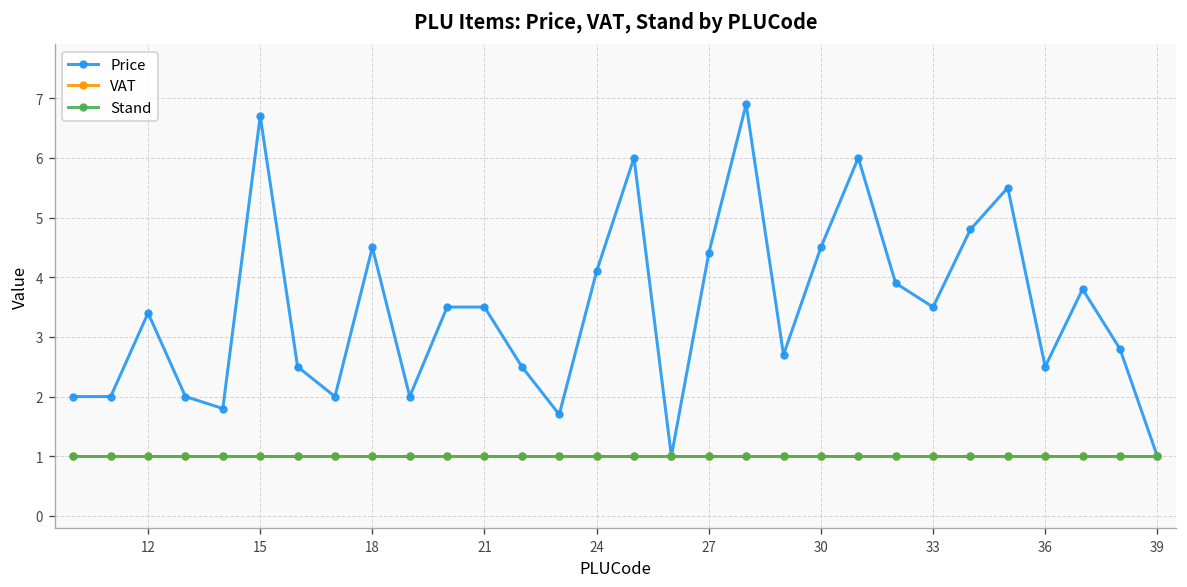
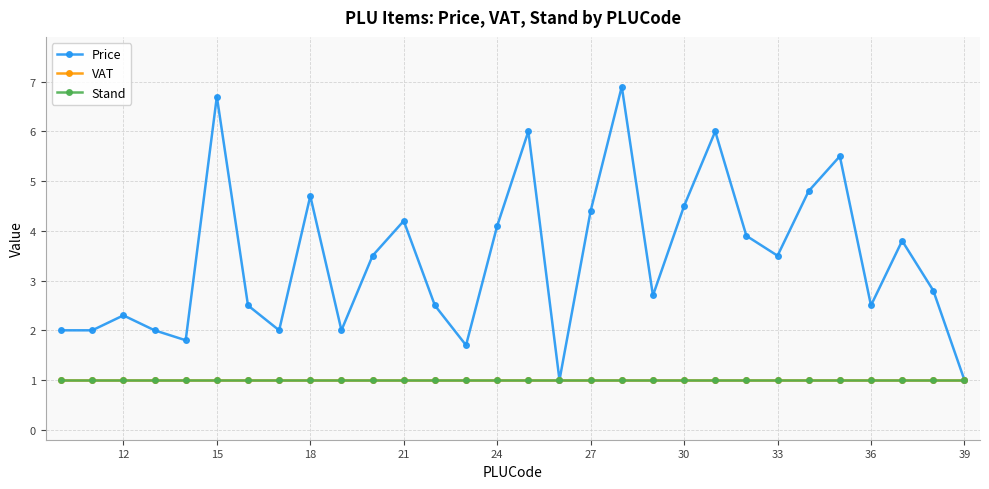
  {
    "Price": {
-     "12": 3.4,
+     "12": 2.3,
      "15": 6.7,
-     "18": 4.5,
-     "21": 3.5,
+     "18": 4.7,
+     "21": 4.2,
      "24": 4.1,
      "27": 4.4,
      "30": 4.5,
      "33": 3.5,
      "36": 2.5
    },
    "Stand": {
      "12": 1.0,
      "15": 1.0,
      "18": 1.0,
      "21": 1.0,
      "24": 1.0,
      "27": 1.0,
      "30": 1.0,
      "33": 1.0,
      "36": 1.0
    }
  }
